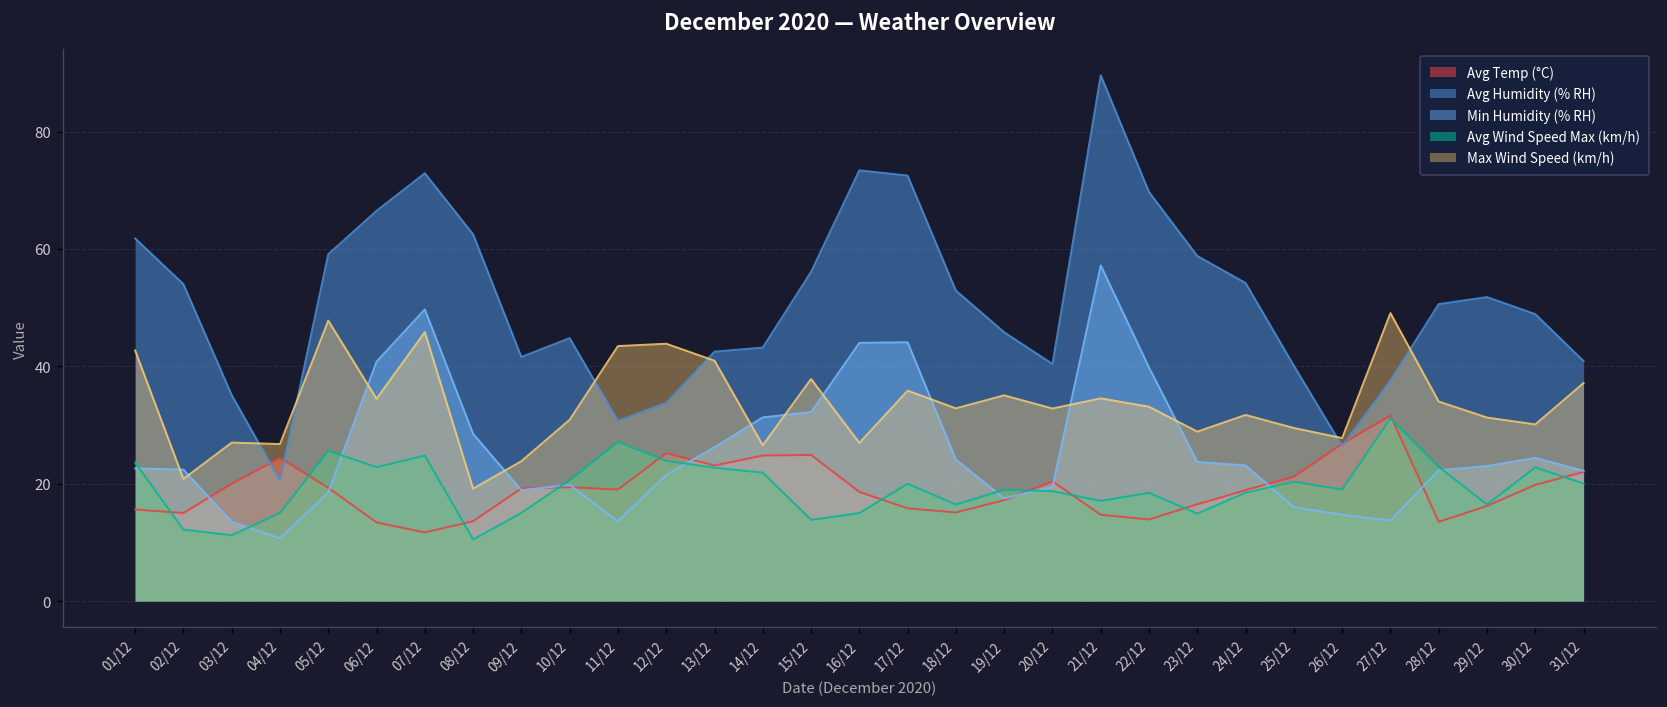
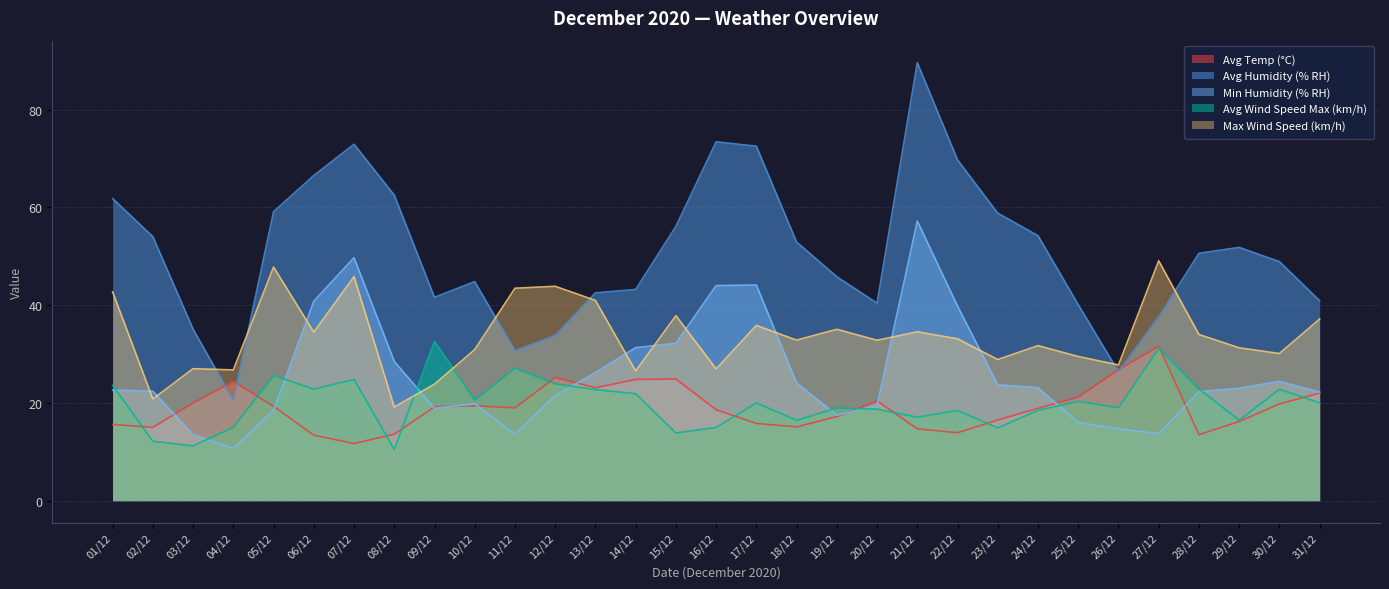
  {
    "Avg Temp (°C)": {
      "01/12": 16,
      "02/12": 15,
      "03/12": 20,
      "04/12": 24,
      "05/12": 19,
      "06/12": 13,
      "07/12": 12,
      "08/12": 14,
      "11/12": 19,
      "12/12": 25,
      "14/12": 25,
      "15/12": 25,
      "16/12": 19,
      "17/12": 16,
      "18/12": 15,
      "20/12": 20,
      "21/12": 15,
      "22/12": 14,
      "23/12": 17,
      "25/12": 21,
      "28/12": 14,
      "30/12": 20
    },
    "Avg Wind Speed Max (km/h)": {
      "01/12": 24,
      "02/12": 12,
      "03/12": 11,
      "04/12": 15,
      "05/12": 26,
      "06/12": 23,
      "07/12": 25,
      "08/12": 10,
-     "09/12": 15,
+     "09/12": 33,
      "10/12": 21,
      "11/12": 27,
      "12/12": 24,
      "14/12": 22,
      "15/12": 14,
      "16/12": 15,
      "17/12": 20,
      "18/12": 16,
      "19/12": 19,
      "20/12": 19,
      "21/12": 17,
      "22/12": 18,
      "23/12": 15,
      "25/12": 20,
      "26/12": 19,
      "28/12": 23,
      "30/12": 23,
      "31/12": 20
    },
    "Max Wind Speed (km/h)": {
      "01/12": 43,
      "02/12": 21,
      "03/12": 27,
      "04/12": 27,
      "05/12": 48,
      "06/12": 34,
      "07/12": 46,
      "08/12": 19,
      "09/12": 24,
      "10/12": 31,
      "11/12": 43,
      "12/12": 44,
      "13/12": 41,
      "14/12": 27,
      "15/12": 38,
      "16/12": 27,
      "17/12": 36,
      "18/12": 33,
      "19/12": 35,
      "20/12": 33,
      "21/12": 35,
      "22/12": 33,
      "23/12": 29,
      "24/12": 32,
      "25/12": 29,
      "26/12": 28,
      "27/12": 49,
      "28/12": 34,
      "29/12": 31,
      "30/12": 30,
      "31/12": 37
    }
  }
